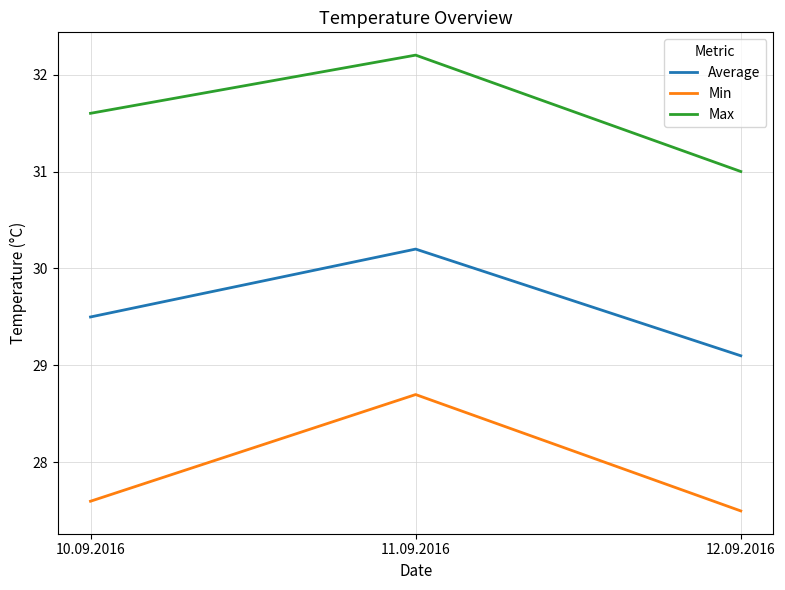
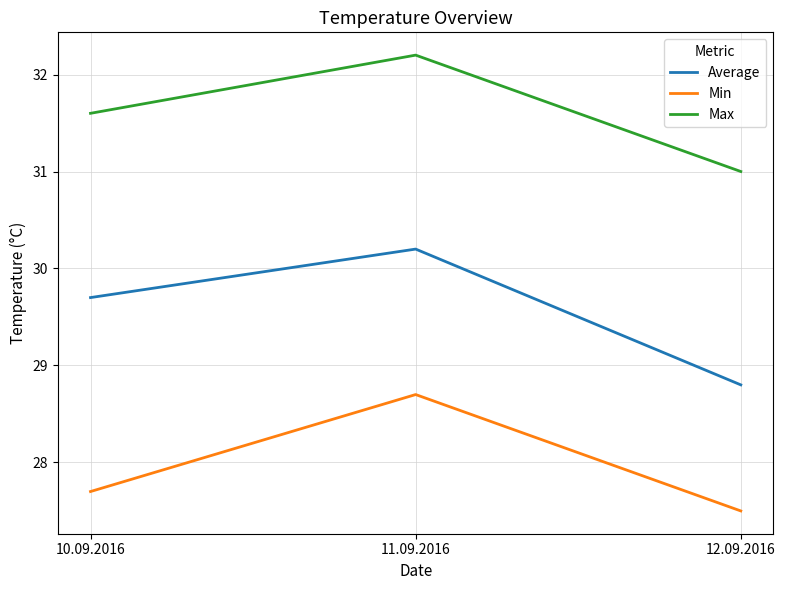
  {
    "Average": {
-     "10.09.2016": 29.5,
+     "10.09.2016": 29.7,
      "11.09.2016": 30.2,
-     "12.09.2016": 29.1
+     "12.09.2016": 28.8
    },
    "Min": {
-     "10.09.2016": 27.6,
+     "10.09.2016": 27.7,
      "11.09.2016": 28.7,
      "12.09.2016": 27.5
    },
    "Max": {
      "10.09.2016": 31.6,
      "11.09.2016": 32.2,
      "12.09.2016": 31.0
    }
  }
